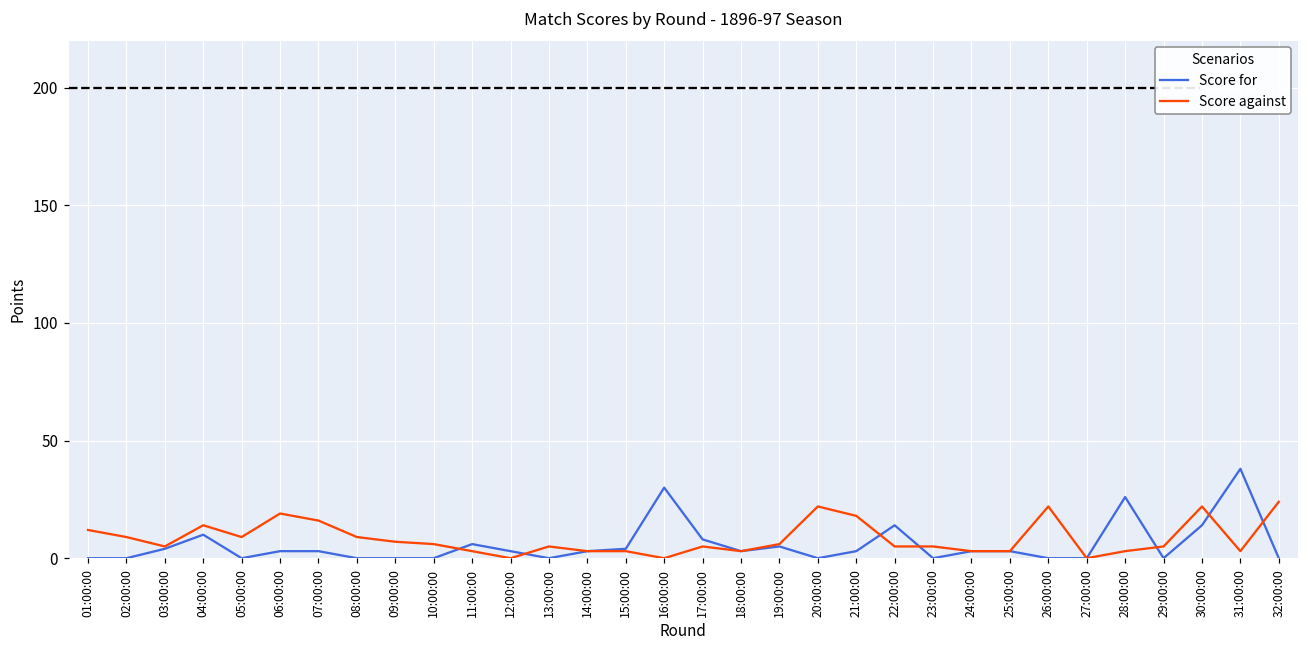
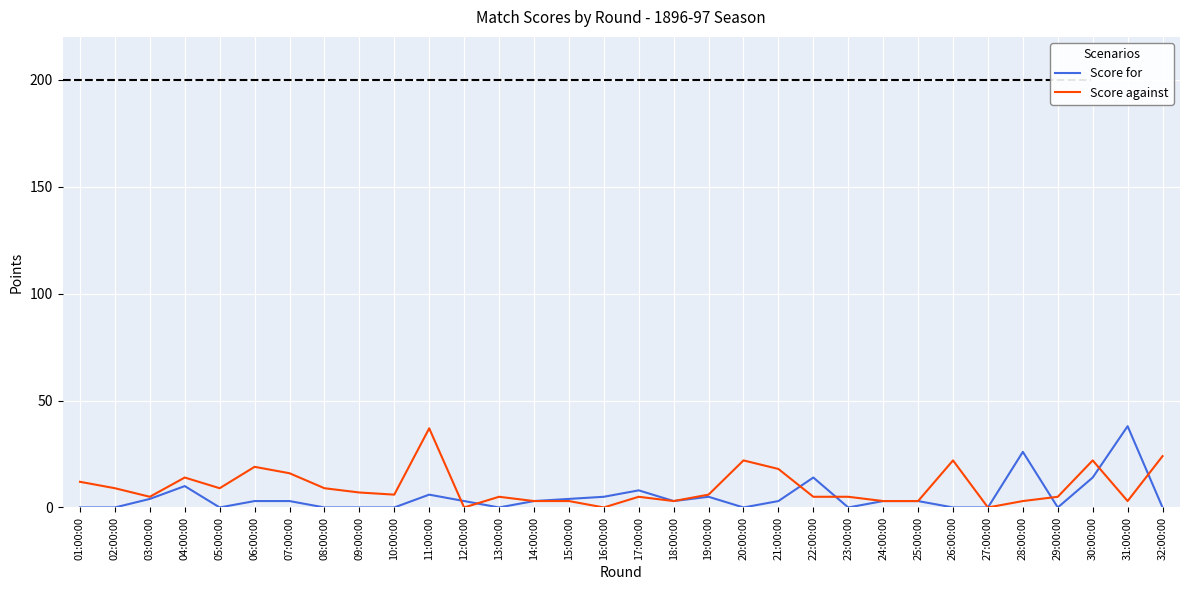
  {
    "Score for": {
      "01:00:00": 0,
      "02:00:00": 0,
      "04:00:00": 10,
      "05:00:00": 0,
      "06:00:00": 3,
      "07:00:00": 3,
      "08:00:00": 0,
      "09:00:00": 0,
      "10:00:00": 0,
      "11:00:00": 6,
      "12:00:00": 3,
      "13:00:00": 0,
-     "16:00:00": 30,
+     "16:00:00": 5,
      "17:00:00": 8,
      "20:00:00": 0,
      "21:00:00": 3,
      "22:00:00": 14,
      "23:00:00": 0,
      "26:00:00": 0,
      "28:00:00": 26,
      "29:00:00": 0,
      "30:00:00": 14,
      "31:00:00": 38,
      "32:00:00": 0
    },
    "Score against": {
      "01:00:00": 12,
      "02:00:00": 9,
      "04:00:00": 14,
      "05:00:00": 9,
      "06:00:00": 19,
      "07:00:00": 16,
      "08:00:00": 9,
      "09:00:00": 7,
      "10:00:00": 6,
-     "11:00:00": 3,
+     "11:00:00": 37,
      "12:00:00": 0,
      "13:00:00": 5,
      "16:00:00": 0,
      "17:00:00": 5,
      "20:00:00": 22,
      "21:00:00": 18,
      "22:00:00": 5,
      "23:00:00": 5,
      "26:00:00": 22,
      "28:00:00": 3,
      "29:00:00": 5,
      "30:00:00": 22,
      "31:00:00": 3,
      "32:00:00": 24
    }
  }
